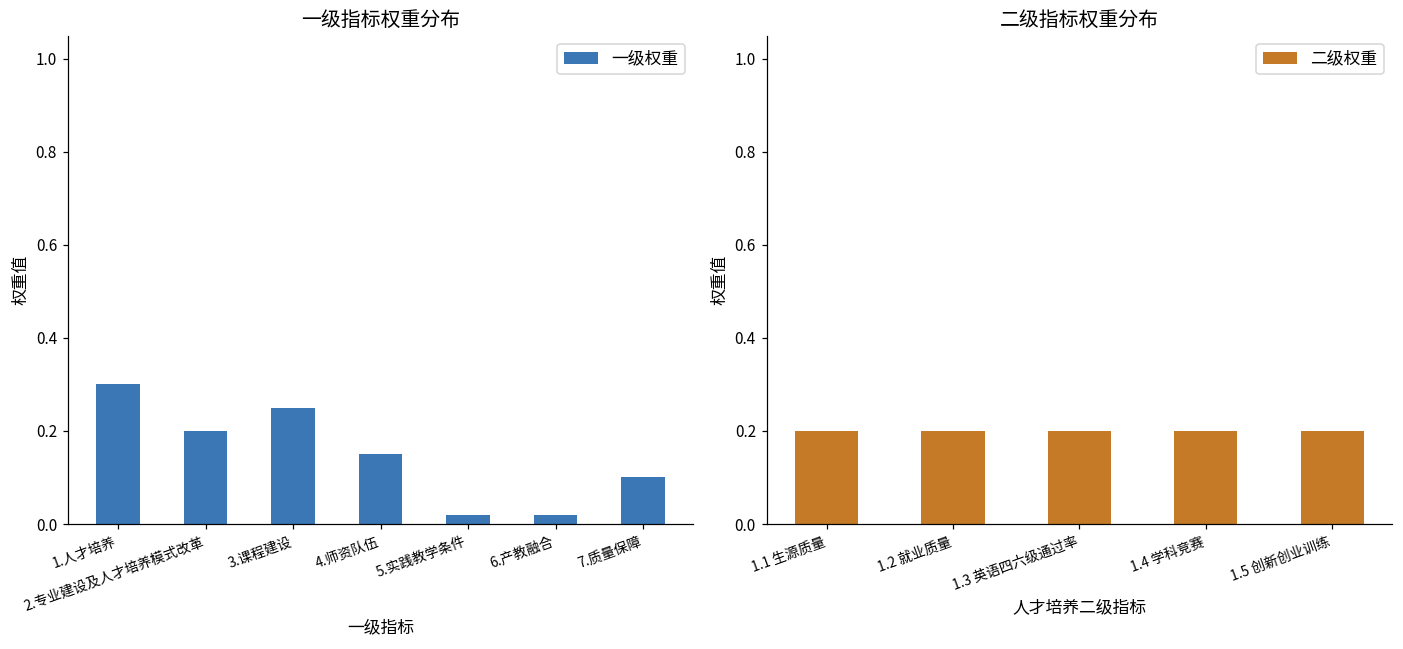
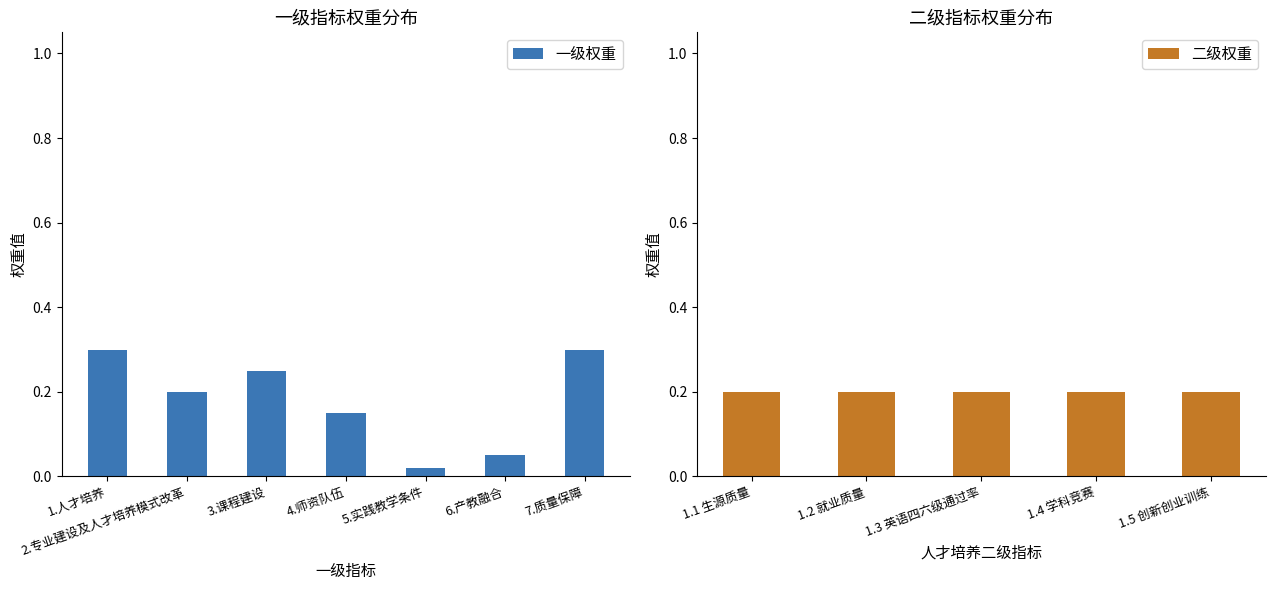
  {
    "一级指标权重分布": {
      "1.人才培养": 0.30,
      "2.专业建设及人才培养模式改革": 0.20,
      "3.课程建设": 0.25,
      "4.师资队伍": 0.15,
      "5.实践教学条件": 0.02,
-     "6.产教融合": 0.02,
-     "7.质量保障": 0.1
+     "6.产教融合": 0.05,
+     "7.质量保障": 0.3
    },
    "二级指标权重分布": {
      "1.1 生源质量": 0.20,
      "1.2 就业质量": 0.20,
      "1.3 英语四六级通过率": 0.20,
      "1.4 学科竞赛": 0.20,
      "1.5 创新创业训练": 0.20
    }
  }
